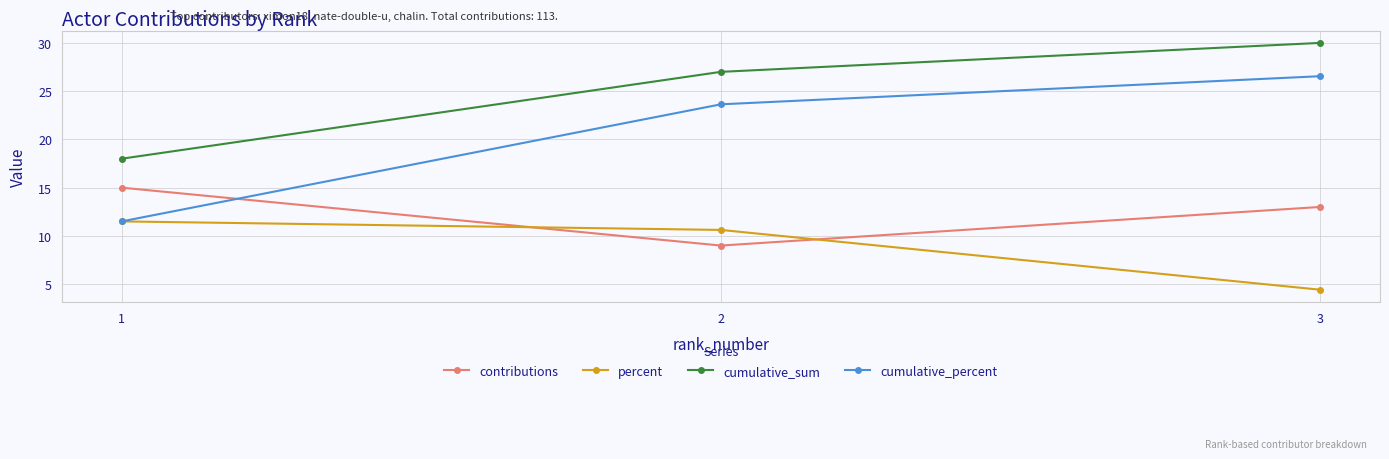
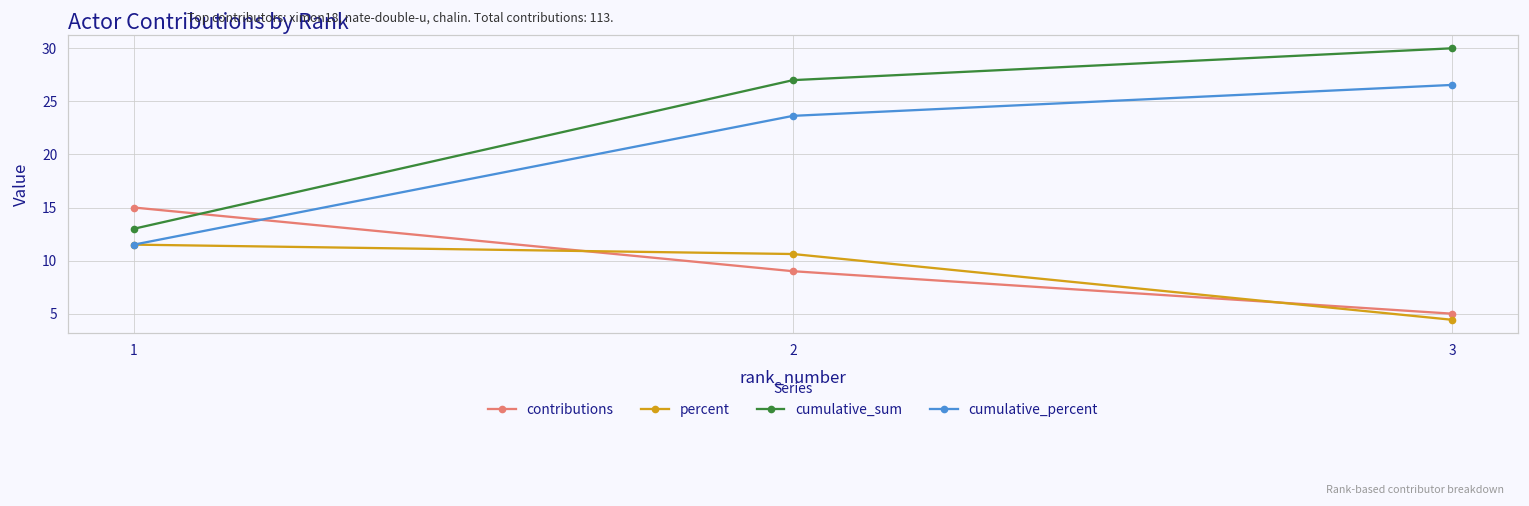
  {
    "contributions": {
      "1": 15,
      "2": 9,
-     "3": 13
+     "3": 5
    },
    "percent": {
      "2": 11,
      "3": 4
    },
    "cumulative_sum": {
-     "1": 18,
+     "1": 13,
      "2": 27,
      "3": 30
    },
    "cumulative_percent": {
      "2": 24,
      "3": 27
    }
  }
